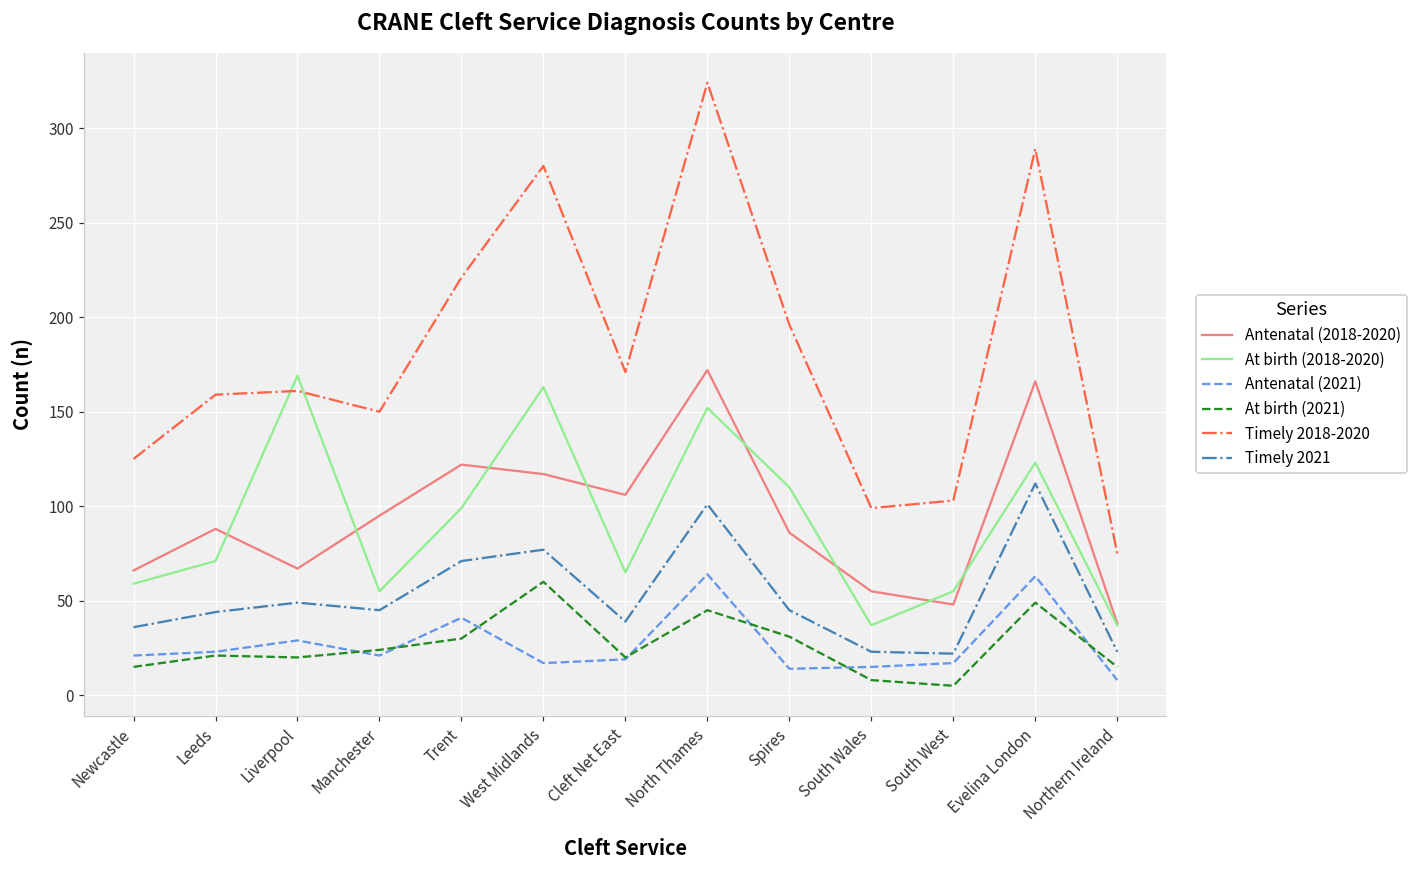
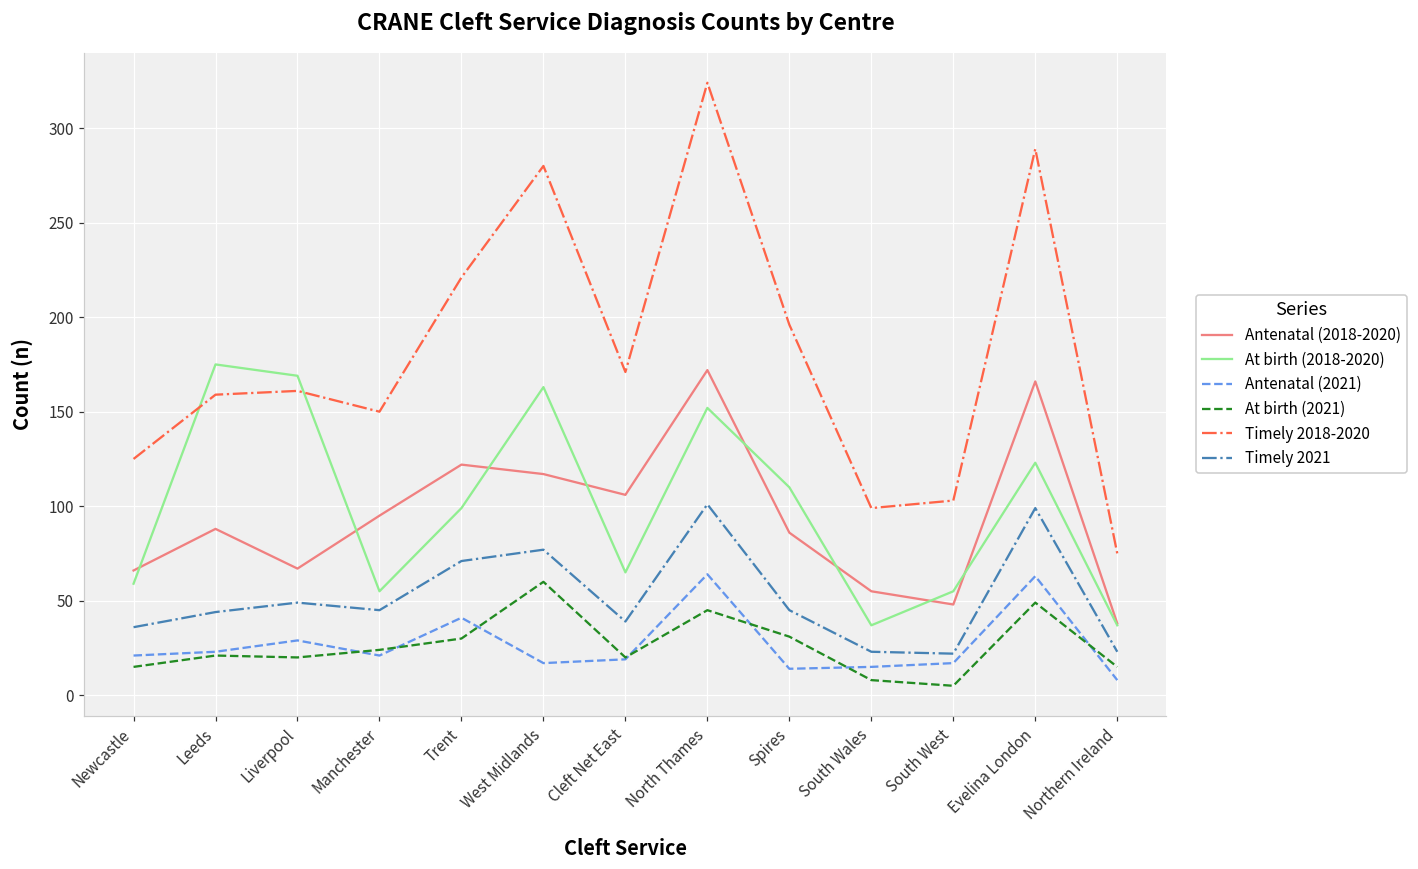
  {
    "Antenatal (2018-2020)": {
      "Newcastle": 66,
      "Leeds": 88,
      "Liverpool": 67,
      "Manchester": 95,
      "Trent": 122,
      "West Midlands": 117,
      "Cleft Net East": 106,
      "North Thames": 172,
      "Spires": 86,
      "South Wales": 55,
      "South West": 48,
      "Evelina London": 166
    },
    "At birth (2018-2020)": {
      "Newcastle": 59,
-     "Leeds": 71,
+     "Leeds": 175,
      "Liverpool": 169,
      "Manchester": 55,
      "Trent": 99,
      "West Midlands": 163,
      "Cleft Net East": 65,
      "North Thames": 152,
      "Spires": 110,
      "South Wales": 37,
      "South West": 55,
      "Evelina London": 123
    },
    "Antenatal (2021)": {
      "Newcastle": 21,
      "Leeds": 23,
      "Liverpool": 29,
      "Manchester": 21,
      "Trent": 41,
      "West Midlands": 17,
      "North Thames": 64,
      "Spires": 14,
      "South Wales": 15,
      "South West": 17,
      "Evelina London": 63,
      "Northern Ireland": 8
    },
    "At birth (2021)": {
      "Newcastle": 15,
      "Leeds": 21,
      "Liverpool": 20,
      "Manchester": 24,
      "Trent": 30,
      "West Midlands": 60,
      "North Thames": 45,
      "Spires": 31,
      "South Wales": 8,
      "South West": 5,
      "Evelina London": 49,
      "Northern Ireland": 15
    },
    "Timely 2018-2020": {
      "Newcastle": 125,
      "Leeds": 159,
      "Liverpool": 161,
      "Manchester": 150,
      "Trent": 221,
      "West Midlands": 280,
      "Cleft Net East": 171,
      "North Thames": 324,
      "Spires": 196,
      "South Wales": 99,
      "South West": 103,
      "Evelina London": 289,
      "Northern Ireland": 75
    },
    "Timely 2021": {
      "Newcastle": 36,
      "Leeds": 44,
      "Liverpool": 49,
      "Manchester": 45,
      "Trent": 71,
      "West Midlands": 77,
      "Cleft Net East": 39,
      "North Thames": 101,
      "Spires": 45,
      "South Wales": 23,
      "South West": 22,
-     "Evelina London": 112,
+     "Evelina London": 99,
      "Northern Ireland": 23
    }
  }
